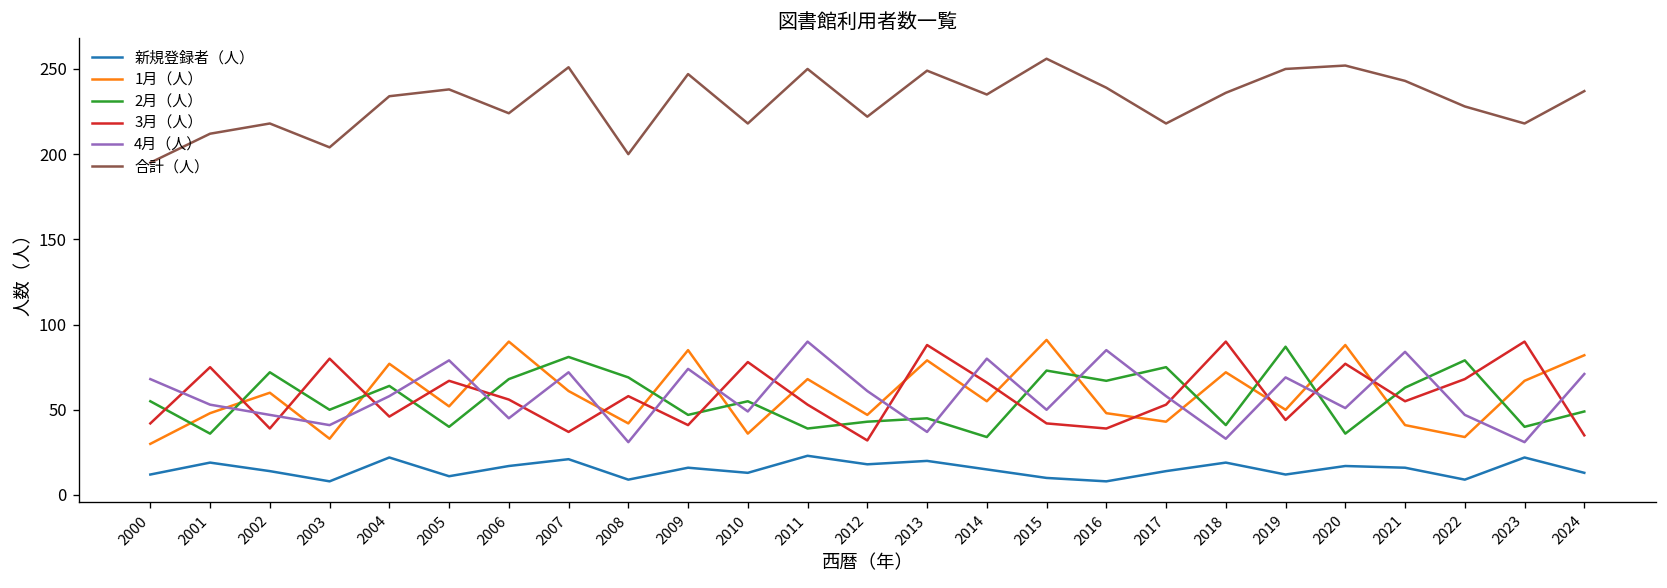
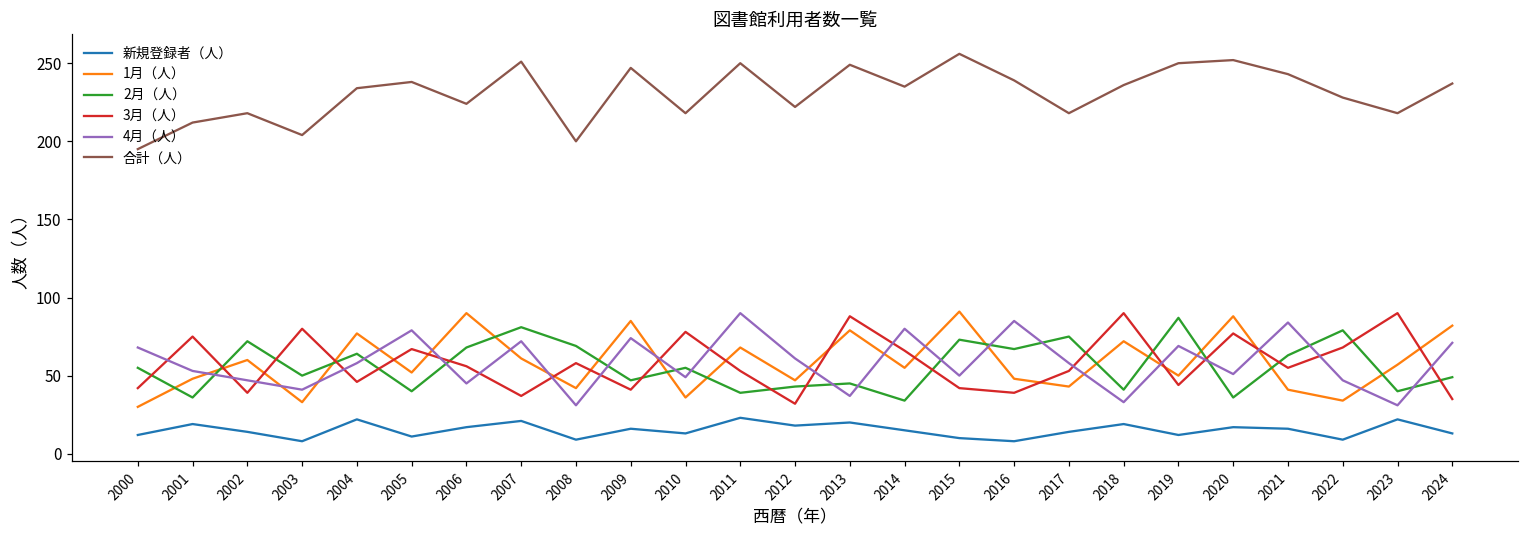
  {
    "新規登録者（人）": {
      "2000": 12,
      "2001": 19,
      "2002": 14,
      "2003": 8,
      "2004": 22,
      "2005": 11,
      "2006": 17,
      "2007": 21,
      "2008": 9,
      "2009": 16,
      "2010": 13,
      "2011": 23,
      "2012": 18,
      "2013": 20,
      "2014": 15,
      "2015": 10,
      "2016": 8,
      "2017": 14,
      "2018": 19,
      "2019": 12,
      "2020": 17,
      "2021": 16,
      "2022": 9,
      "2023": 22,
      "2024": 13
    },
    "1月（人）": {
      "2000": 30,
      "2001": 48,
      "2002": 60,
      "2003": 33,
      "2004": 77,
      "2005": 52,
      "2006": 90,
      "2007": 61,
      "2008": 42,
      "2009": 85,
      "2010": 36,
      "2011": 68,
      "2012": 47,
      "2013": 79,
      "2014": 55,
      "2015": 91,
      "2016": 48,
      "2017": 43,
      "2018": 72,
      "2019": 50,
      "2020": 88,
      "2021": 41,
      "2022": 34,
-     "2023": 67,
+     "2023": 57,
      "2024": 82
    },
    "2月（人）": {
      "2000": 55,
      "2001": 36,
      "2002": 72,
      "2003": 50,
      "2004": 64,
      "2005": 40,
      "2006": 68,
      "2007": 81,
      "2008": 69,
      "2009": 47,
      "2010": 55,
      "2011": 39,
      "2012": 43,
      "2013": 45,
      "2014": 34,
      "2015": 73,
      "2016": 67,
      "2017": 75,
      "2018": 41,
      "2019": 87,
      "2020": 36,
      "2021": 63,
      "2022": 79,
      "2023": 40,
      "2024": 49
    },
    "3月（人）": {
      "2000": 42,
      "2001": 75,
      "2002": 39,
      "2003": 80,
      "2004": 46,
      "2005": 67,
      "2006": 56,
      "2007": 37,
      "2008": 58,
      "2009": 41,
      "2010": 78,
      "2011": 53,
      "2012": 32,
      "2013": 88,
      "2014": 66,
      "2015": 42,
      "2016": 39,
      "2017": 53,
      "2018": 90,
      "2019": 44,
      "2020": 77,
      "2021": 55,
      "2022": 68,
      "2023": 90,
      "2024": 35
    },
    "4月（人）": {
      "2000": 68,
      "2001": 53,
      "2002": 47,
      "2003": 41,
      "2004": 58,
      "2005": 79,
      "2006": 45,
      "2007": 72,
      "2008": 31,
      "2009": 74,
      "2010": 49,
      "2011": 90,
      "2012": 61,
      "2013": 37,
      "2014": 80,
      "2015": 50,
      "2016": 85,
      "2017": 58,
      "2018": 33,
      "2019": 69,
      "2020": 51,
      "2021": 84,
      "2022": 47,
      "2023": 31,
      "2024": 71
    },
    "合計（人）": {
      "2000": 195,
      "2001": 212,
      "2002": 218,
      "2003": 204,
      "2004": 234,
      "2005": 238,
      "2006": 224,
      "2007": 251,
      "2008": 200,
      "2009": 247,
      "2010": 218,
      "2011": 250,
      "2012": 222,
      "2013": 249,
      "2014": 235,
      "2015": 256,
      "2016": 239,
      "2017": 218,
      "2018": 236,
      "2019": 250,
      "2020": 252,
      "2021": 243,
      "2022": 228,
      "2023": 218,
      "2024": 237
    }
  }
